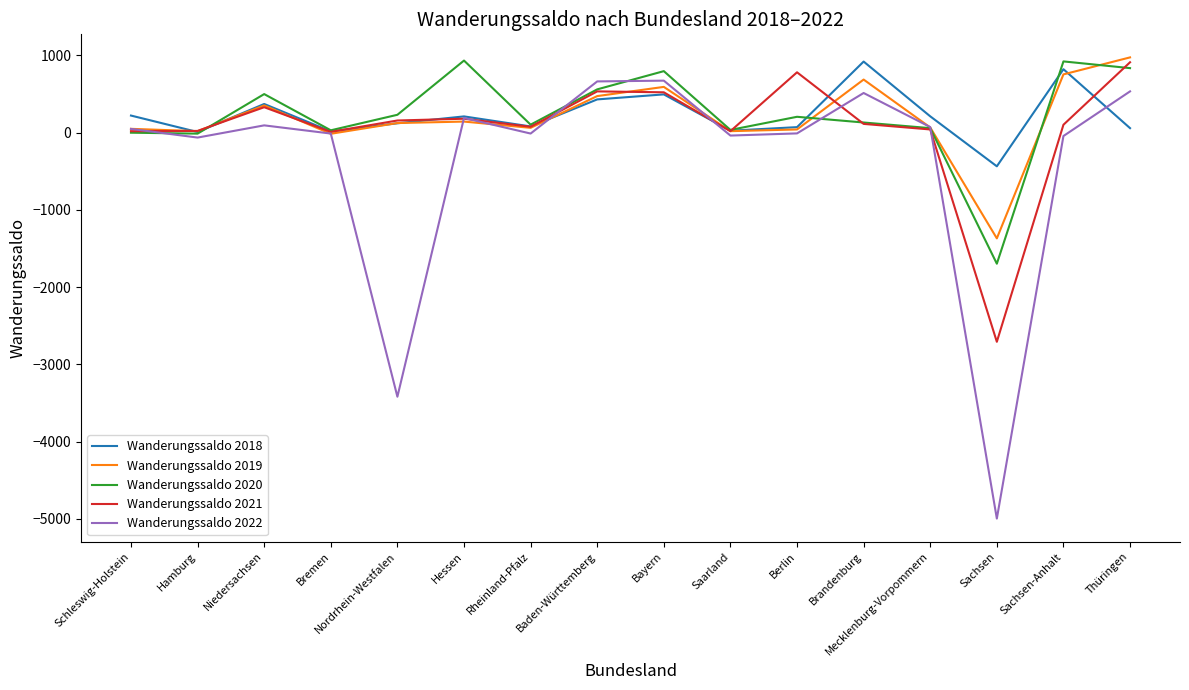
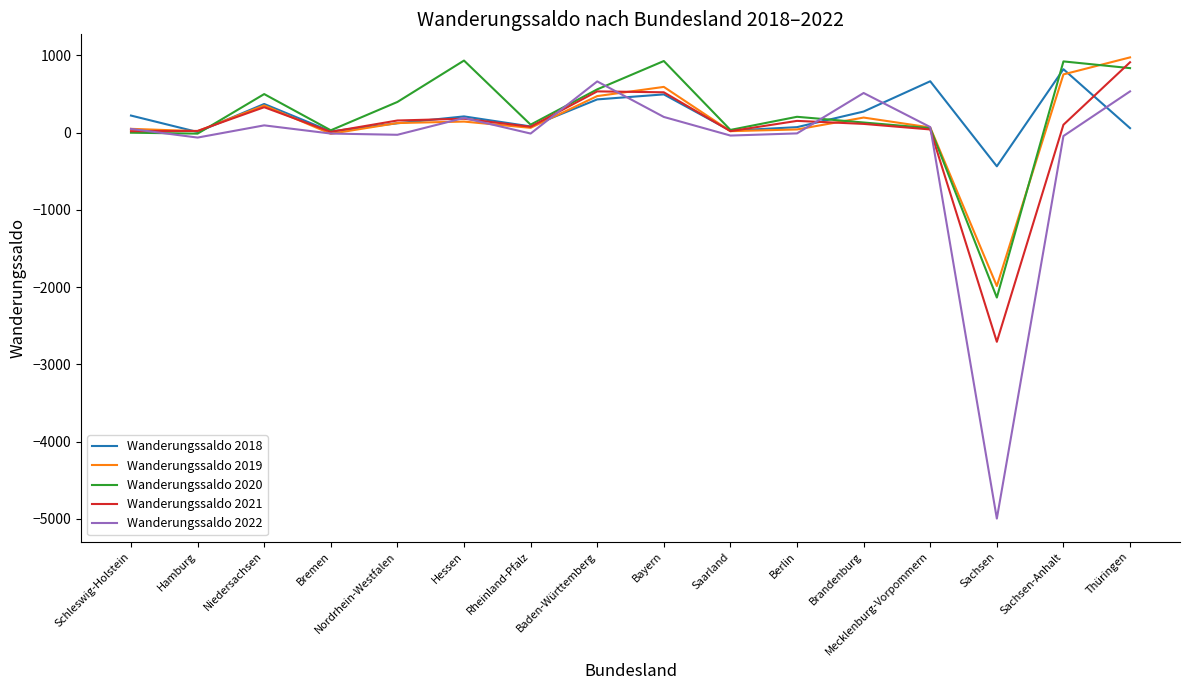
  {
    "Wanderungssaldo 2018": {
      "Schleswig-Holstein": 200,
      "Baden-Württemberg": 400,
-     "Brandenburg": 900,
-     "Mecklenburg-Vorpommern": 200,
+     "Brandenburg": 300,
+     "Mecklenburg-Vorpommern": 700,
      "Sachsen": -400,
      "Sachsen-Anhalt": 800,
      "Thüringen": 100
    },
    "Wanderungssaldo 2019": {
      "Hessen": 100,
      "Baden-Württemberg": 500,
      "Bayern": 600,
-     "Brandenburg": 700,
-     "Sachsen": -1400,
+     "Brandenburg": 200,
+     "Sachsen": -2000,
      "Sachsen-Anhalt": 800,
      "Thüringen": 1000
    },
    "Wanderungssaldo 2020": {
      "Niedersachsen": 500,
-     "Nordrhein-Westfalen": 200,
+     "Nordrhein-Westfalen": 400,
      "Hessen": 900,
-     "Bayern": 800,
+     "Bayern": 900,
      "Berlin": 200,
-     "Sachsen": -1700,
+     "Sachsen": -2100,
      "Sachsen-Anhalt": 900,
      "Thüringen": 800
    },
    "Wanderungssaldo 2021": {
-     "Berlin": 800,
+     "Berlin": 200,
      "Sachsen": -2700,
      "Sachsen-Anhalt": 100,
      "Thüringen": 900
    },
    "Wanderungssaldo 2022": {
      "Hamburg": -100,
      "Niedersachsen": 100,
-     "Nordrhein-Westfalen": -3400,
+     "Nordrhein-Westfalen": 0,
      "Rheinland-Pfalz": 0,
      "Baden-Württemberg": 700,
-     "Bayern": 700,
+     "Bayern": 200,
      "Saarland": 0,
      "Berlin": 0,
      "Brandenburg": 500,
      "Sachsen": -5000,
      "Sachsen-Anhalt": 0,
      "Thüringen": 500
    }
  }
